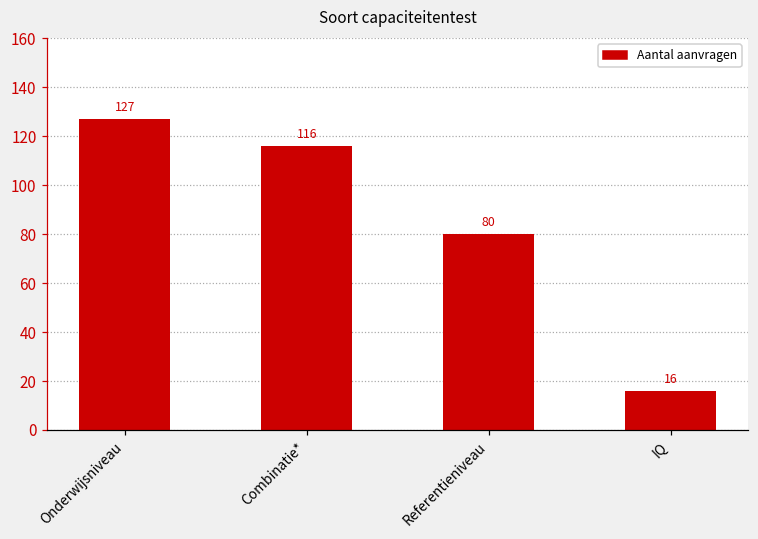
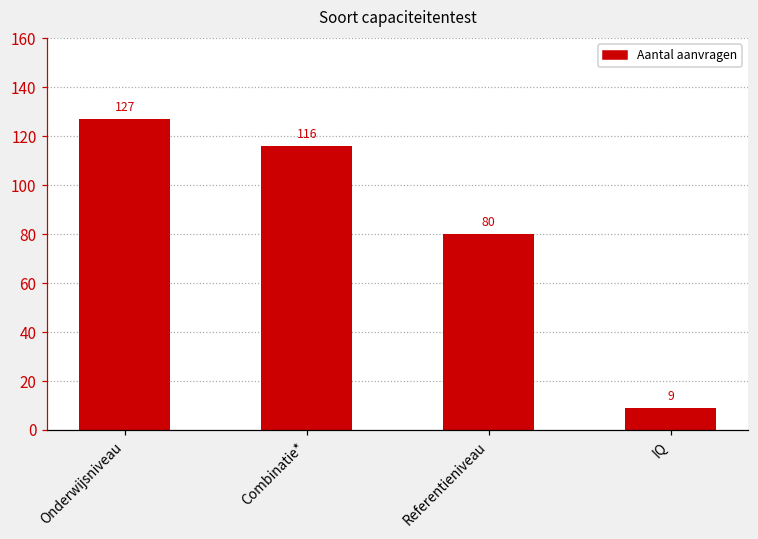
  {
    "Onderwijsniveau": 127,
    "Combinatie*": 116,
    "Referentieniveau": 80,
-   "IQ": 16
+   "IQ": 9
  }
